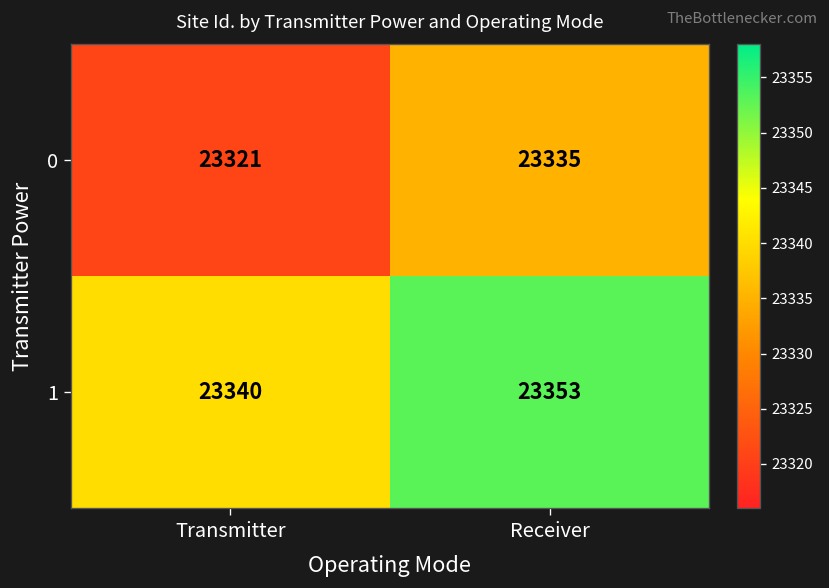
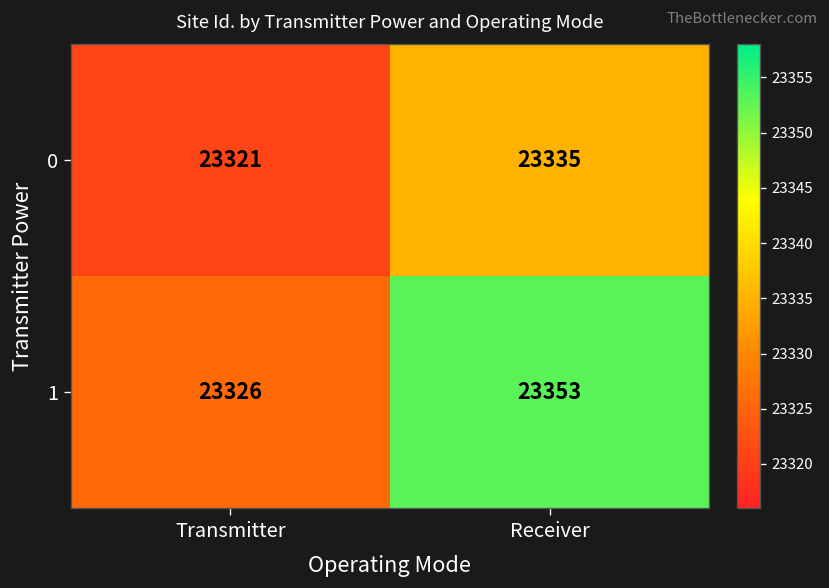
  {
    "0": {
      "Transmitter": 23321,
      "Receiver": 23335
    },
    "1": {
-     "Transmitter": 23340,
+     "Transmitter": 23326,
      "Receiver": 23353
    }
  }
